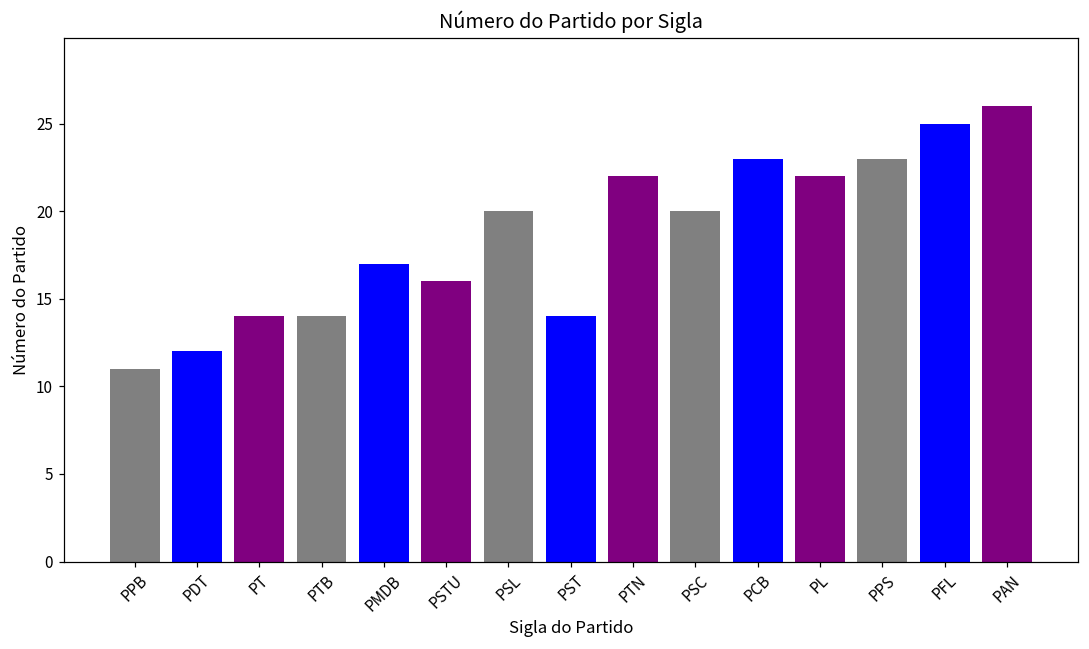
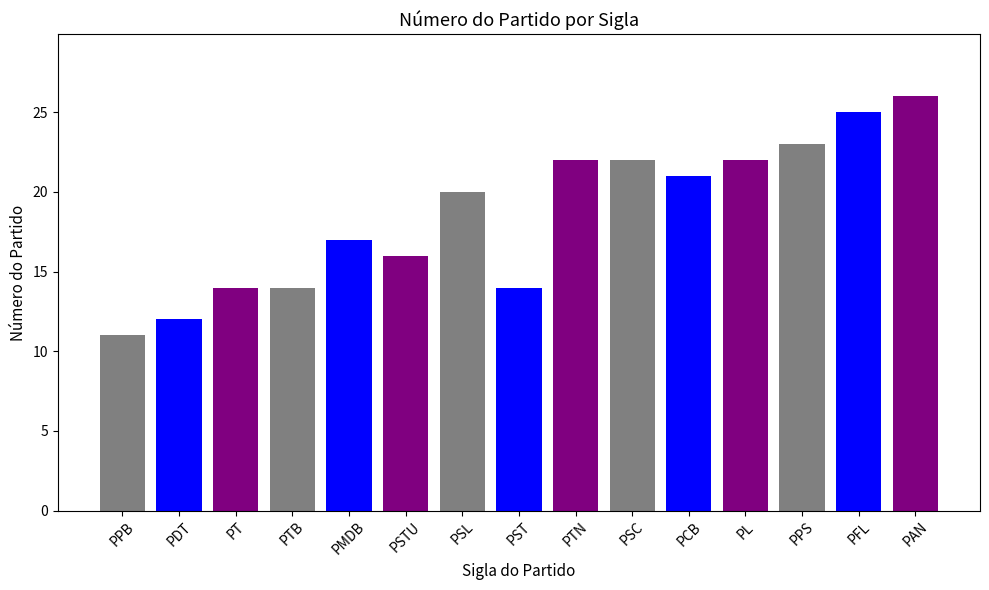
  {
    "PPB": 11,
    "PDT": 12,
    "PT": 14,
    "PTB": 14,
    "PMDB": 17,
    "PSTU": 16,
    "PSL": 20,
    "PST": 14,
    "PTN": 22,
-   "PSC": 20,
-   "PCB": 23,
+   "PSC": 22,
+   "PCB": 21,
    "PL": 22,
    "PPS": 23,
    "PFL": 25,
    "PAN": 26
  }
